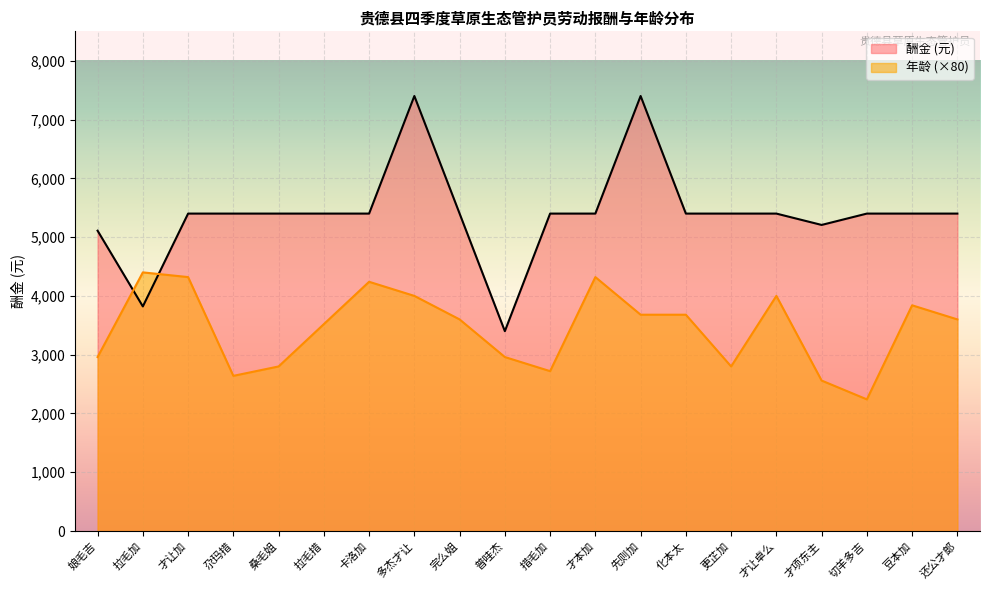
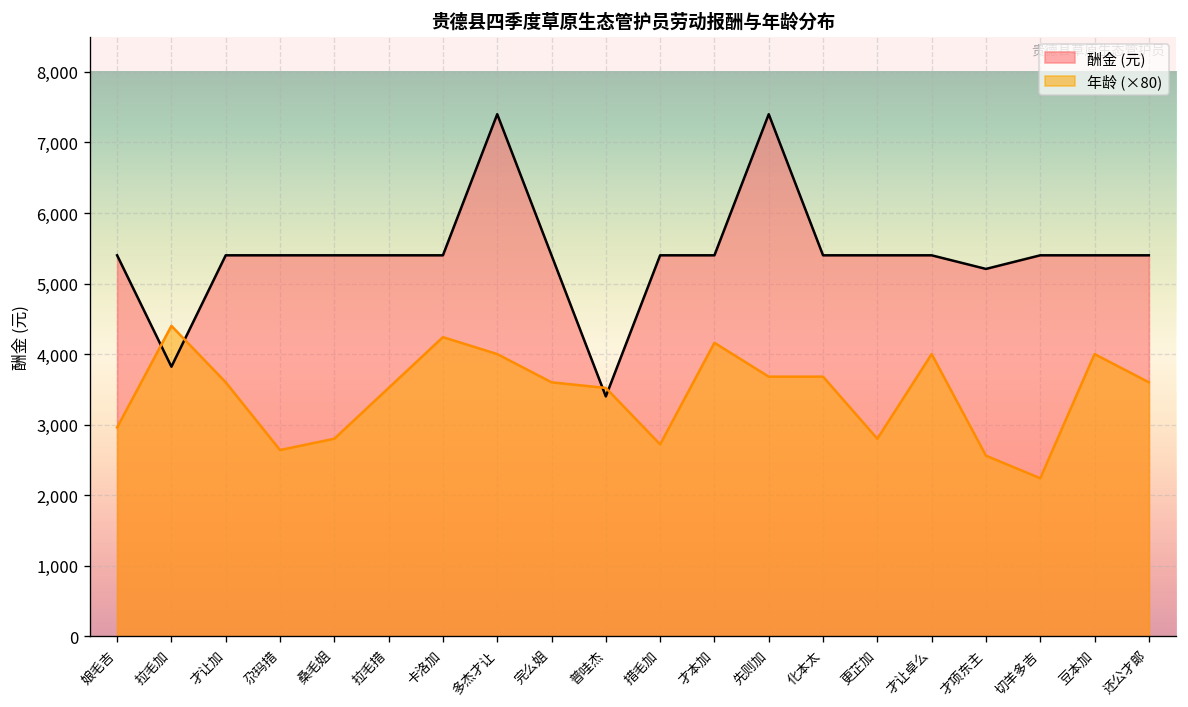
  {
    "酬金 (元)": {
-     "娘毛吉": "5,100",
+     "娘毛吉": "5,400",
      "拉毛加": "3,800",
      "才让加": "5,400",
      "尕玛措": "5,400",
      "桑毛姐": "5,400",
      "拉毛措": "5,400",
      "卡洛加": "5,400",
      "多杰才让": "7,400",
      "完么姐": "5,400",
      "普哇杰": "3,400",
      "措毛加": "5,400",
      "才本加": "5,400",
      "先则加": "7,400",
      "化本太": "5,400",
      "更芷加": "5,400",
      "才让卓么": "5,400",
      "才项东主": "5,200",
      "切羊多吉": "5,400",
      "豆本加": "5,400",
      "还公才郞": "5,400"
    },
    "年龄 (×80)": {
      "娘毛吉": "3,000",
      "拉毛加": "4,400",
-     "才让加": "4,300",
+     "才让加": "3,600",
      "尕玛措": "2,600",
      "桑毛姐": "2,800",
      "拉毛措": "3,500",
      "卡洛加": "4,200",
      "多杰才让": "4,000",
      "完么姐": "3,600",
-     "普哇杰": "3,000",
+     "普哇杰": "3,500",
      "措毛加": "2,700",
-     "才本加": "4,300",
+     "才本加": "4,200",
      "先则加": "3,700",
      "化本太": "3,700",
      "更芷加": "2,800",
      "才让卓么": "4,000",
      "才项东主": "2,600",
      "切羊多吉": "2,200",
-     "豆本加": "3,800",
+     "豆本加": "4,000",
      "还公才郞": "3,600"
    }
  }
